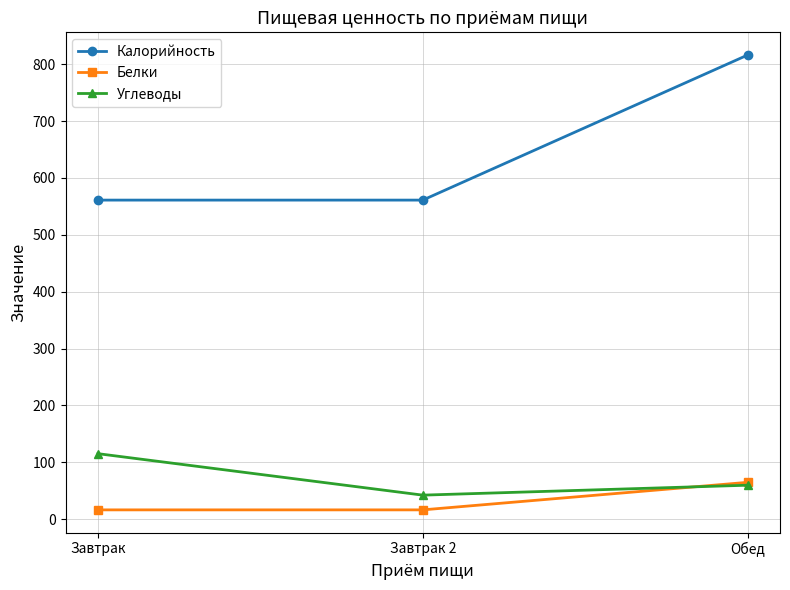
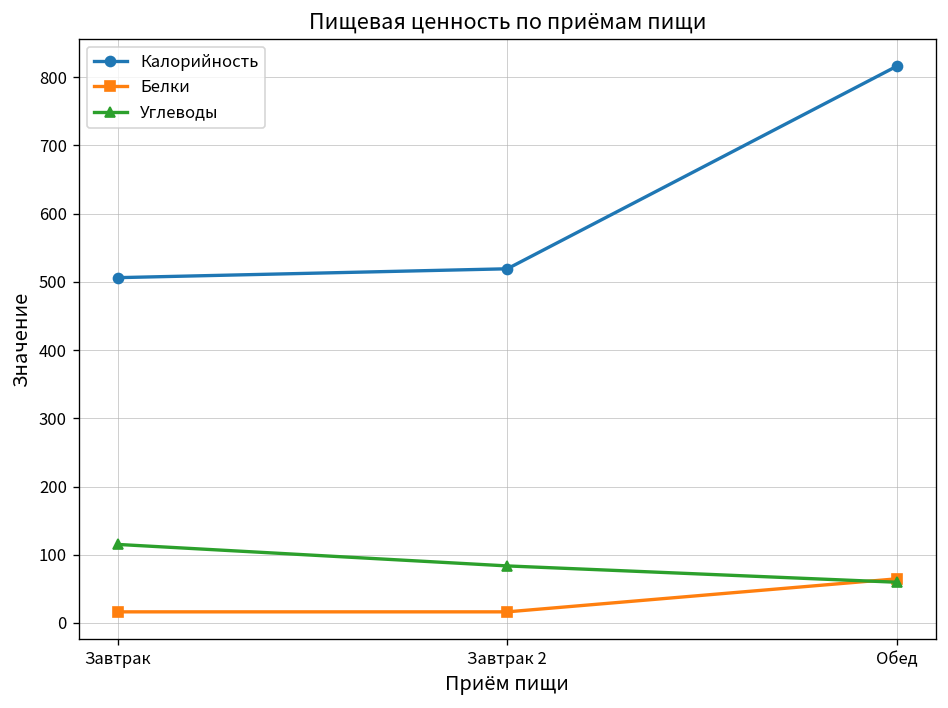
  {
    "Калорийность": {
-     "Завтрак": 560,
-     "Завтрак 2": 560,
+     "Завтрак": 510,
+     "Завтрак 2": 520,
      "Обед": 820
    },
    "Белки": {
      "Завтрак": 20,
      "Завтрак 2": 20,
      "Обед": 60
    },
    "Углеводы": {
      "Завтрак": 120,
-     "Завтрак 2": 40,
+     "Завтрак 2": 80,
      "Обед": 60
    }
  }
